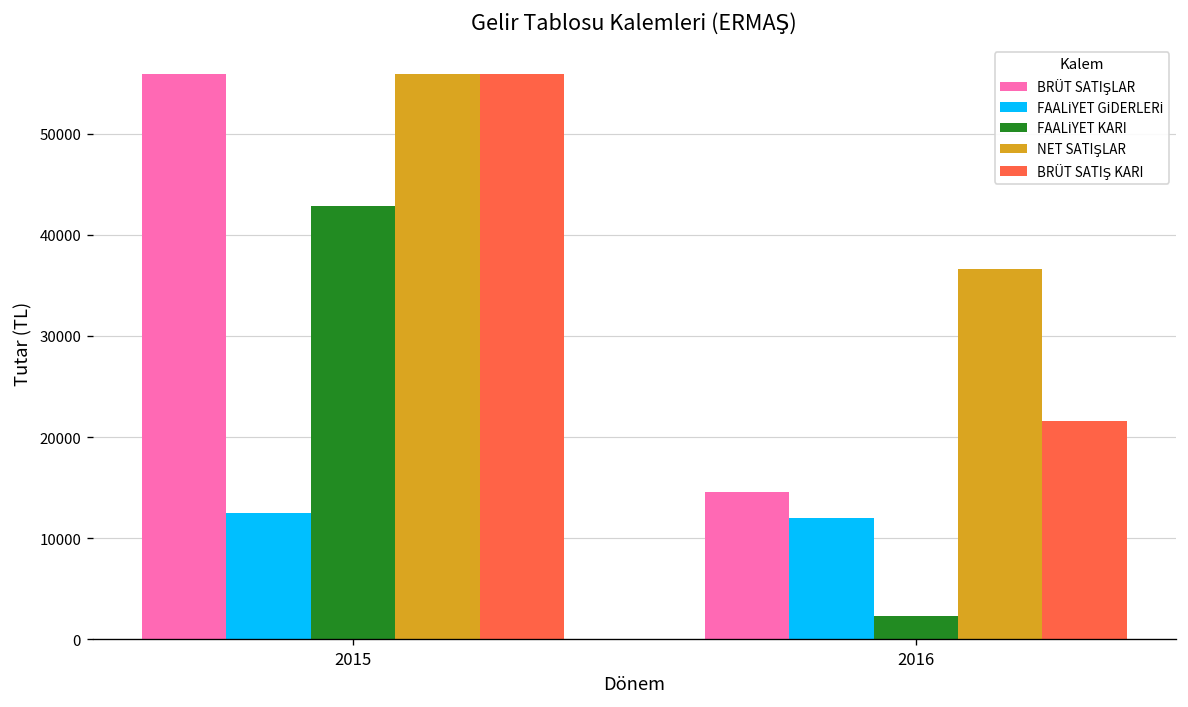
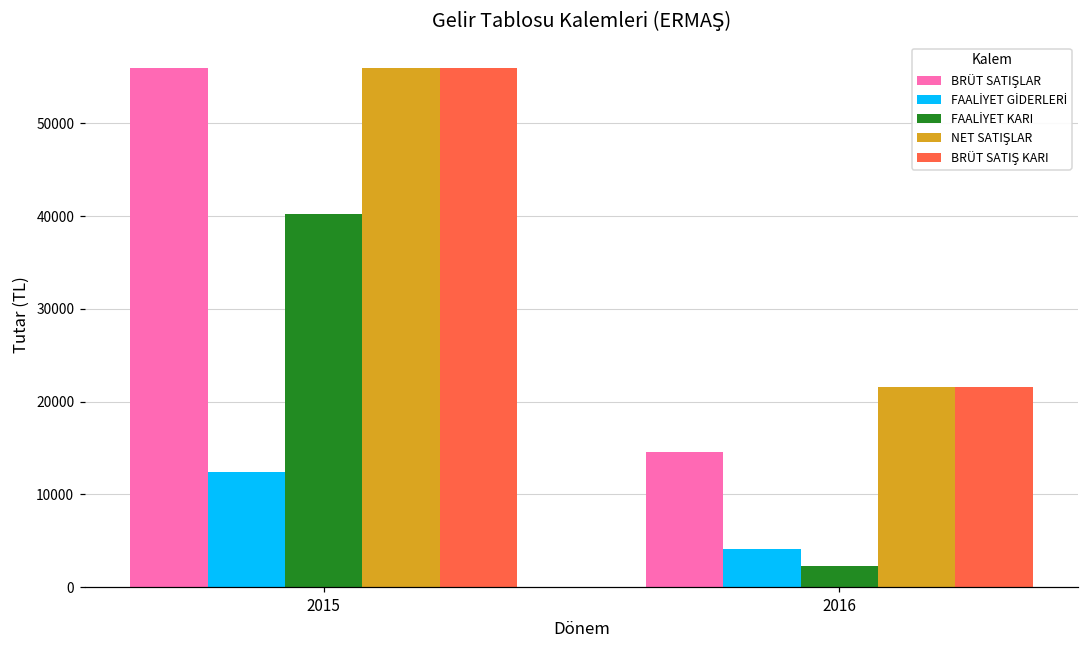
  {
    "BRÜT SATIŞLAR": {
      "2015": 56000,
      "2016": 15000
    },
    "FAALİYET GİDERLERİ": {
      "2015": 12000,
-     "2016": 12000
+     "2016": 4000
    },
    "FAALİYET KARI": {
-     "2015": 43000,
+     "2015": 40000,
      "2016": 2000
    },
    "NET SATIŞLAR": {
      "2015": 56000,
-     "2016": 37000
+     "2016": 22000
    },
    "BRÜT SATIŞ KARI": {
      "2015": 56000,
      "2016": 22000
    }
  }
